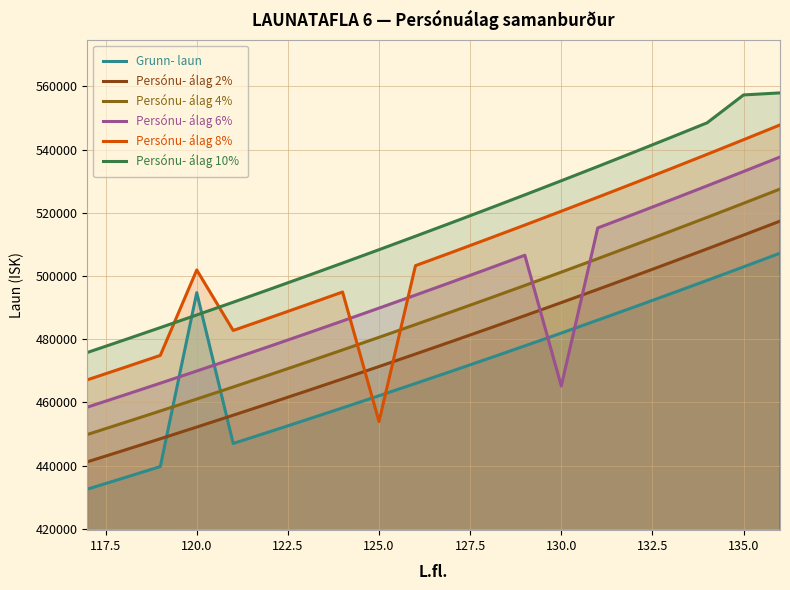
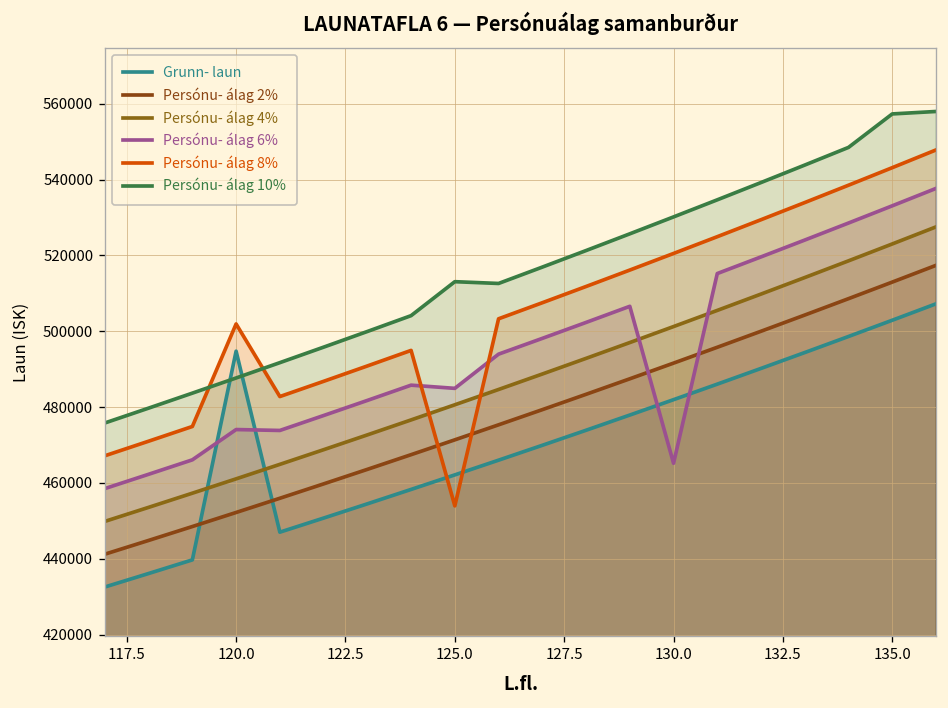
  {
    "Grunn- laun": {
      "120.0": 495000,
      "125.0": 462000,
      "130.0": 482000,
      "135.0": 503000
    },
    "Persónu- álag 6%": {
-     "120.0": 470000,
-     "125.0": 490000,
+     "120.0": 474000,
+     "125.0": 485000,
      "130.0": 465000,
      "135.0": 533000
    },
    "Persónu- álag 8%": {
      "120.0": 502000,
      "125.0": 454000,
      "130.0": 520000,
      "135.0": 543000
    },
    "Persónu- álag 10%": {
      "120.0": 488000,
-     "125.0": 508000,
+     "125.0": 513000,
      "130.0": 530000,
      "135.0": 557000
    }
  }
